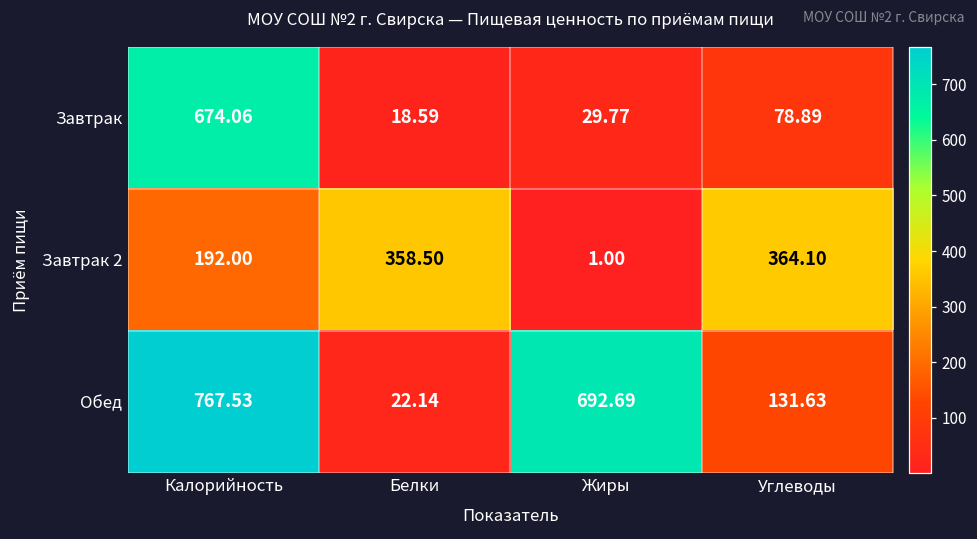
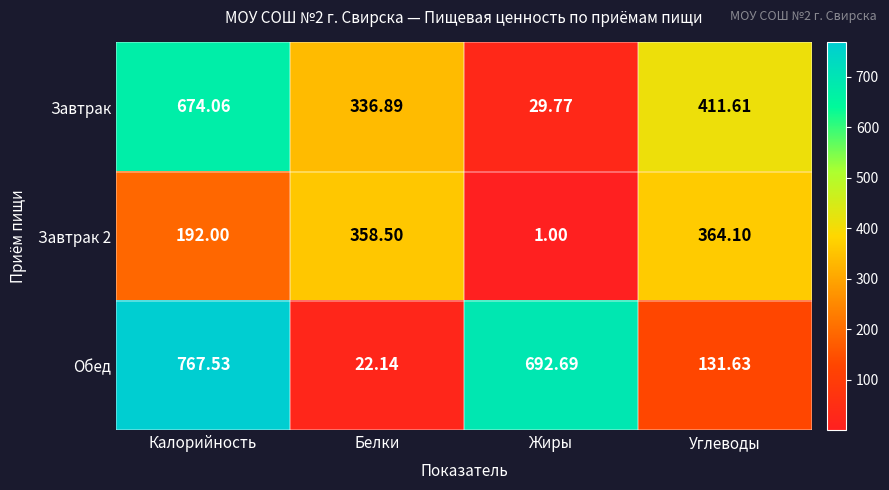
  {
    "Завтрак": {
      "Калорийность": 674.06,
-     "Белки": 18.59,
+     "Белки": 336.89,
      "Жиры": 29.77,
-     "Углеводы": 78.89
+     "Углеводы": 411.61
    },
    "Завтрак 2": {
      "Калорийность": 192.00,
      "Белки": 358.50,
      "Жиры": 1.00,
      "Углеводы": 364.10
    },
    "Обед": {
      "Калорийность": 767.53,
      "Белки": 22.14,
      "Жиры": 692.69,
      "Углеводы": 131.63
    }
  }
